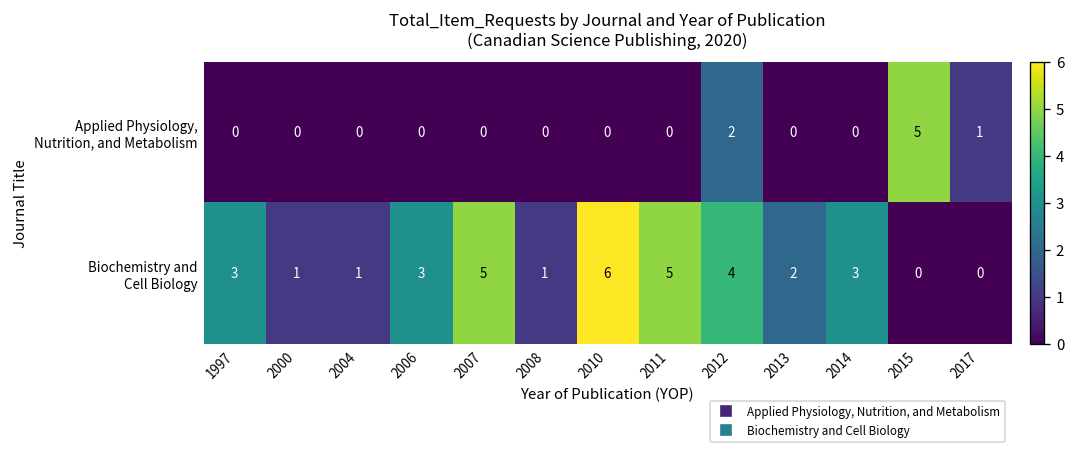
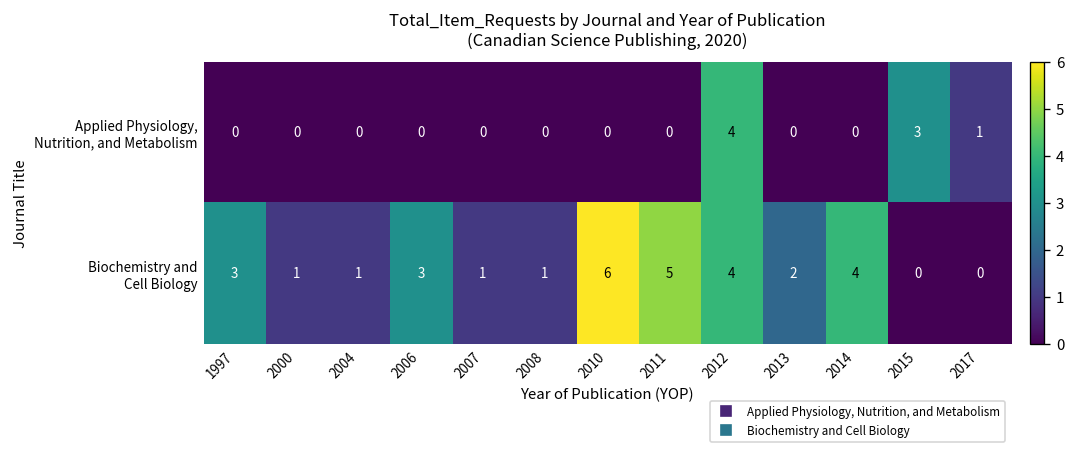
  {
    "Applied Physiology, Nutrition, and Metabolism": {
      "1997": 0,
      "2000": 0,
      "2004": 0,
      "2006": 0,
      "2007": 0,
      "2008": 0,
      "2010": 0,
      "2011": 0,
-     "2012": 2,
+     "2012": 4,
      "2013": 0,
      "2014": 0,
-     "2015": 5,
+     "2015": 3,
      "2017": 1
    },
    "Biochemistry and Cell Biology": {
      "1997": 3,
      "2000": 1,
      "2004": 1,
      "2006": 3,
-     "2007": 5,
+     "2007": 1,
      "2008": 1,
      "2010": 6,
      "2011": 5,
      "2012": 4,
      "2013": 2,
-     "2014": 3,
+     "2014": 4,
      "2015": 0,
      "2017": 0
    }
  }
